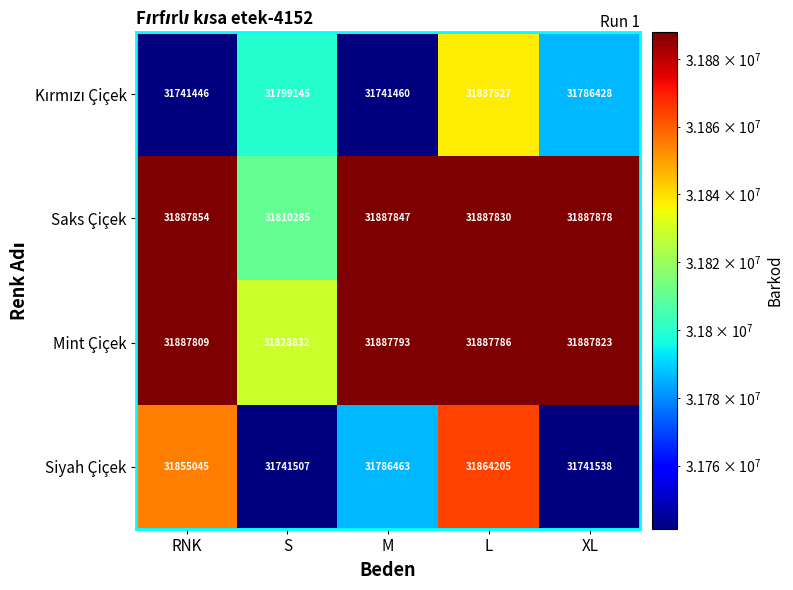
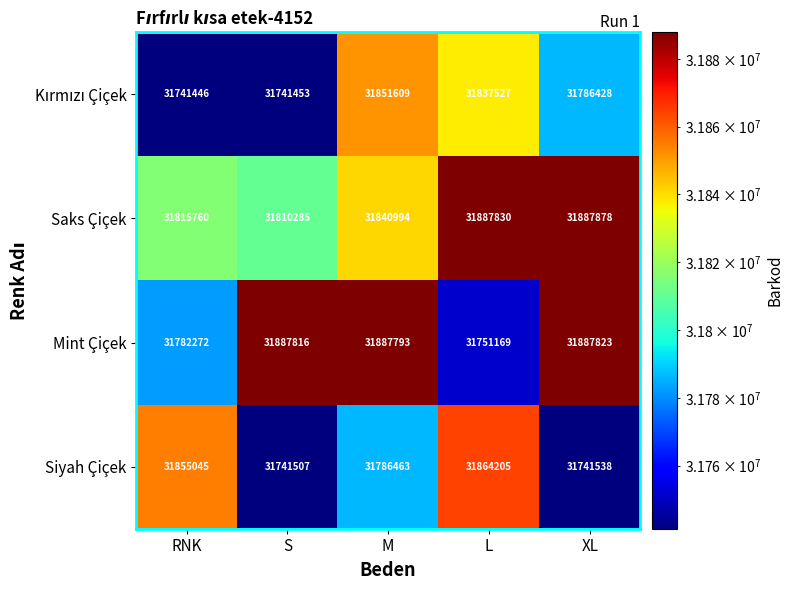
  {
    "Kırmızı Çiçek": {
      "RNK": 31741446,
-     "S": 31799145,
-     "M": 31741460,
+     "S": 31741453,
+     "M": 31851609,
      "L": 31837527,
      "XL": 31786428
    },
    "Saks Çiçek": {
-     "RNK": 31887854,
+     "RNK": 31815760,
      "S": 31810285,
-     "M": 31887847,
+     "M": 31840994,
      "L": 31887830,
      "XL": 31887878
    },
    "Mint Çiçek": {
-     "RNK": 31887809,
-     "S": 31828832,
+     "RNK": 31782272,
+     "S": 31887816,
      "M": 31887793,
-     "L": 31887786,
+     "L": 31751169,
      "XL": 31887823
    },
    "Siyah Çiçek": {
      "RNK": 31855045,
      "S": 31741507,
      "M": 31786463,
      "L": 31864205,
      "XL": 31741538
    }
  }
